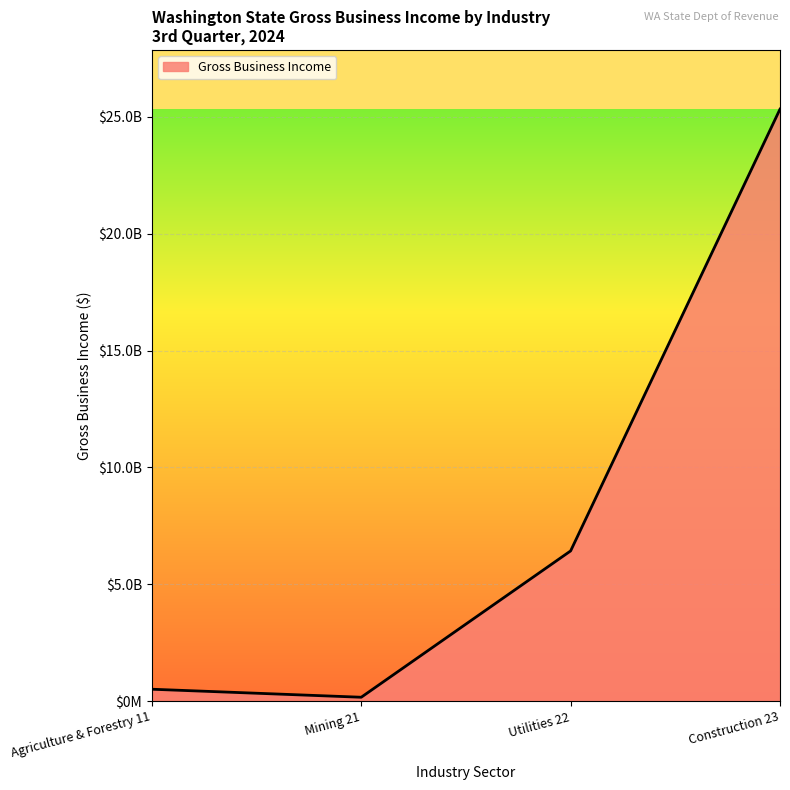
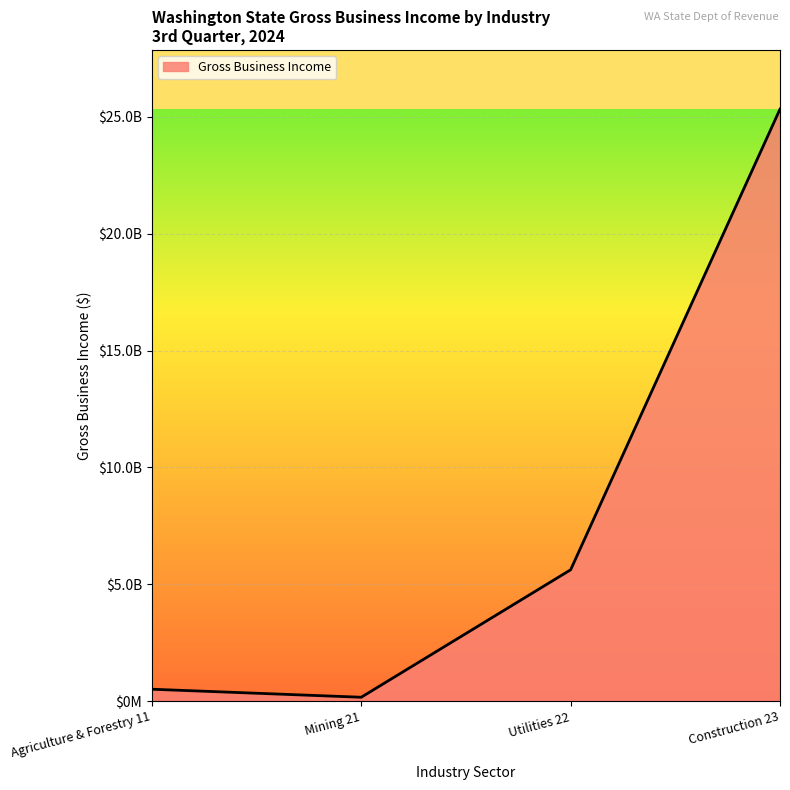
  {
    "Agriculture & Forestry 11": "$500000000",
    "Mining 21": "$200000000",
-   "Utilities 22": "$6400000000",
+   "Utilities 22": "$5600000000",
    "Construction 23": "$25300000000"
  }
